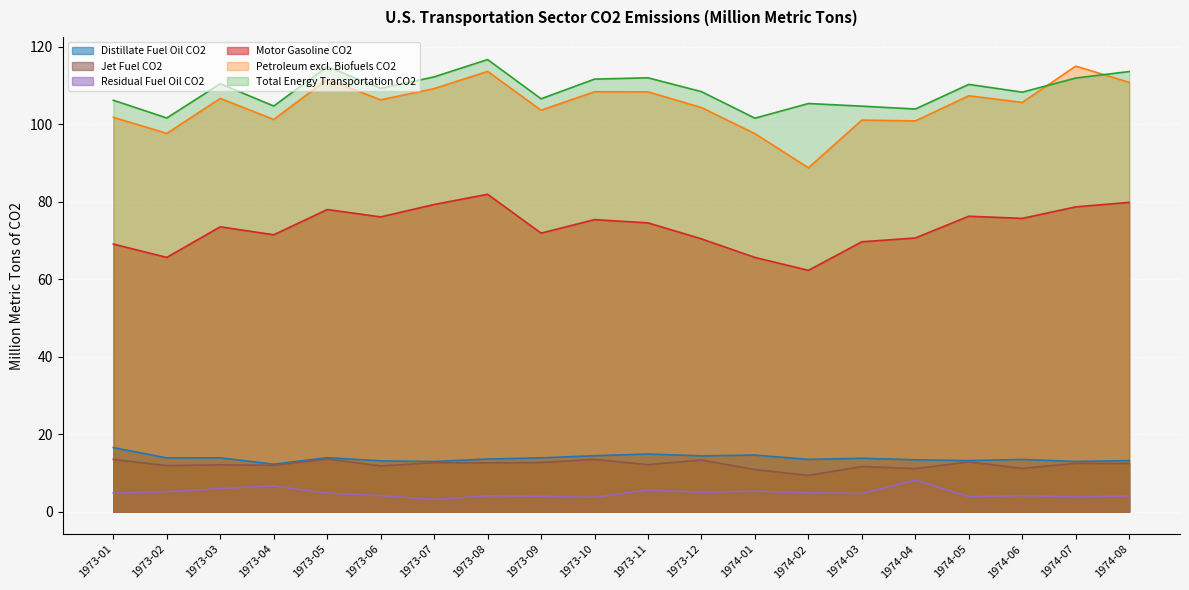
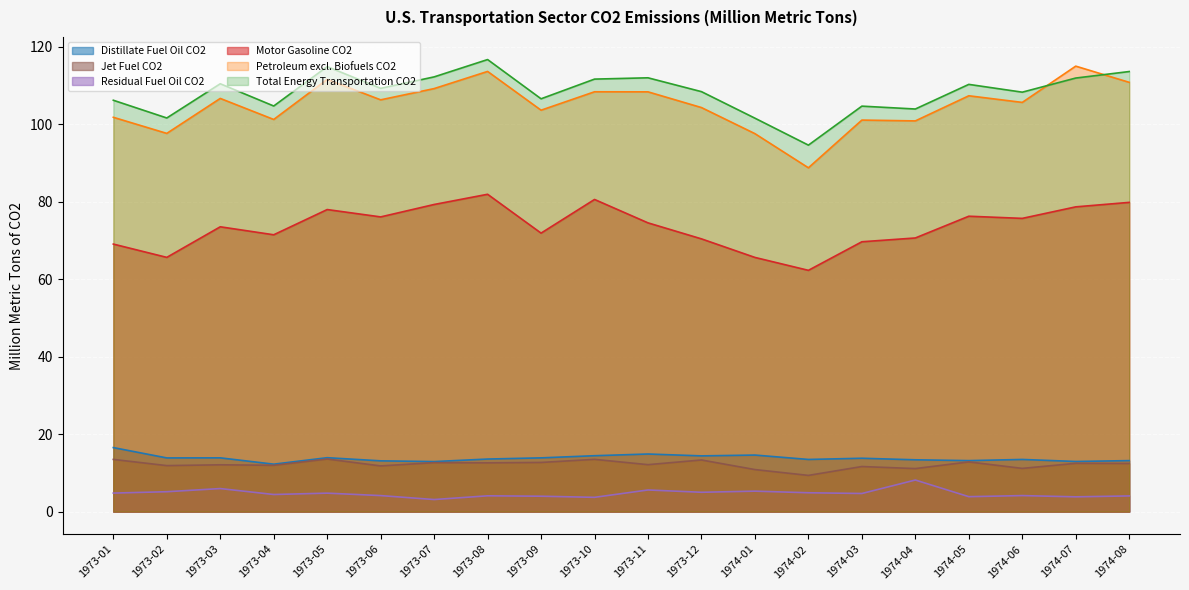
  {
    "Distillate Fuel Oil CO2": {
      "1973-01": 17,
      "1973-02": 14,
      "1973-03": 14,
      "1973-06": 13,
      "1973-08": 14,
      "1973-09": 14,
      "1973-10": 14,
      "1973-11": 15,
      "1973-12": 14,
      "1974-01": 15,
      "1974-02": 13,
      "1974-03": 14,
      "1974-04": 13,
      "1974-06": 13,
      "1974-08": 13
    },
    "Jet Fuel CO2": {
      "1973-01": 13,
      "1973-02": 12,
      "1973-03": 12,
      "1973-06": 12,
      "1973-08": 13,
      "1973-09": 13,
      "1973-10": 13,
      "1973-11": 12,
      "1973-12": 13,
      "1974-01": 11,
      "1974-02": 9,
      "1974-03": 12,
      "1974-04": 11,
      "1974-06": 11,
      "1974-08": 12
    },
    "Residual Fuel Oil CO2": {
      "1973-01": 5,
      "1973-02": 5,
      "1973-03": 6,
-     "1973-04": 7,
+     "1973-04": 4,
      "1973-05": 5,
      "1973-06": 4,
      "1973-07": 3,
      "1973-08": 4,
      "1973-09": 4,
      "1973-10": 4,
      "1973-11": 6,
      "1973-12": 5,
      "1974-01": 5,
      "1974-02": 5,
      "1974-03": 5,
      "1974-04": 8,
      "1974-05": 4,
      "1974-06": 4,
      "1974-07": 4,
      "1974-08": 4
    },
    "Motor Gasoline CO2": {
      "1973-01": 69,
      "1973-02": 66,
      "1973-03": 74,
      "1973-04": 71,
      "1973-05": 78,
      "1973-06": 76,
      "1973-07": 79,
      "1973-08": 82,
      "1973-09": 72,
-     "1973-10": 75,
+     "1973-10": 81,
      "1973-11": 75,
      "1973-12": 70,
      "1974-01": 66,
      "1974-02": 62,
      "1974-03": 70,
      "1974-04": 71,
      "1974-05": 76,
      "1974-06": 76,
      "1974-07": 79,
      "1974-08": 80
    },
    "Petroleum excl. Biofuels CO2": {
      "1973-01": 102,
      "1973-02": 98,
      "1973-03": 107,
      "1973-04": 101,
      "1973-06": 106,
      "1973-07": 109,
      "1973-08": 114,
      "1973-09": 104,
      "1973-10": 108,
      "1973-11": 108,
      "1973-12": 104,
      "1974-01": 98,
      "1974-02": 89,
      "1974-03": 101,
      "1974-04": 101,
      "1974-05": 107,
      "1974-06": 106,
      "1974-07": 115,
      "1974-08": 111
    },
    "Total Energy Transportation CO2": {
      "1973-01": 106,
      "1973-02": 102,
      "1973-04": 105,
      "1973-07": 112,
      "1973-08": 117,
      "1973-09": 107,
      "1973-10": 112,
      "1973-11": 112,
      "1973-12": 108,
      "1974-01": 102,
-     "1974-02": 105,
+     "1974-02": 95,
      "1974-03": 105,
      "1974-04": 104,
      "1974-05": 110,
      "1974-06": 108,
      "1974-07": 112,
      "1974-08": 114
    }
  }
